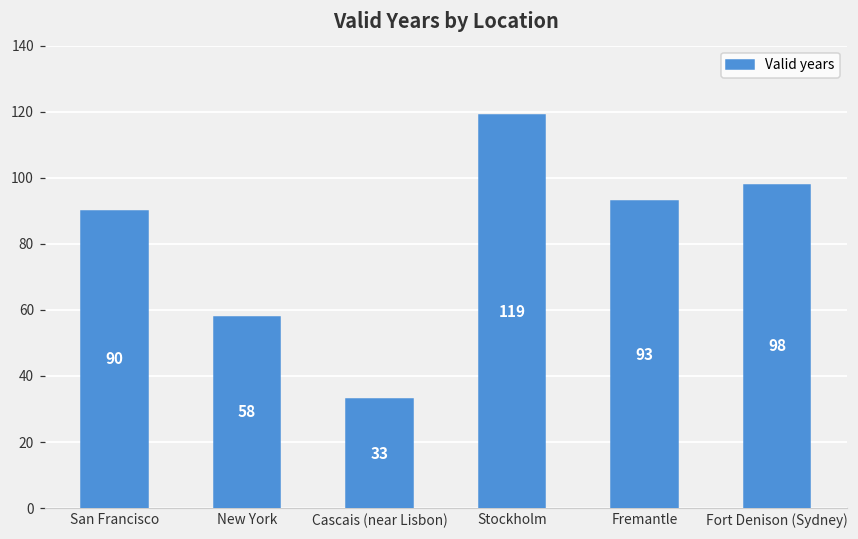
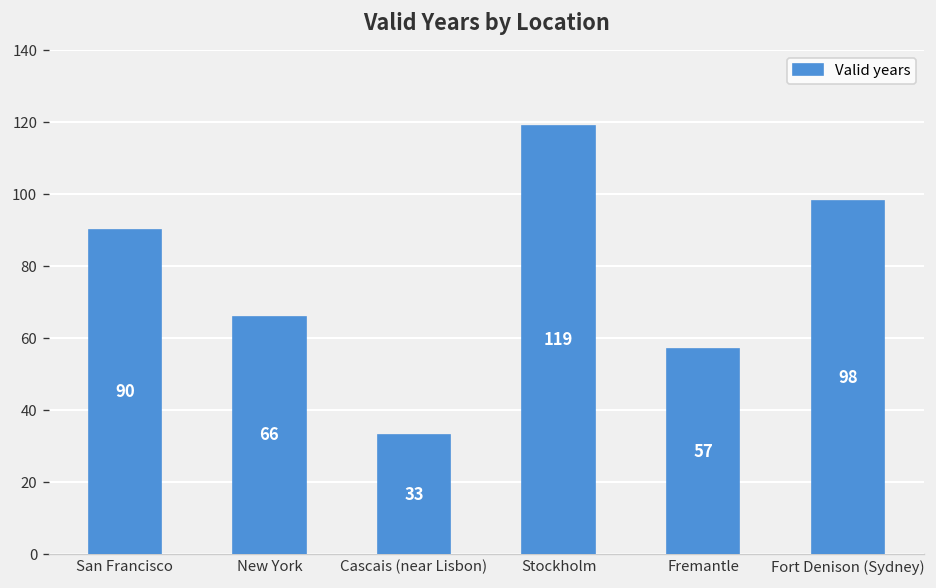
  {
    "San Francisco": 90,
-   "New York": 58,
+   "New York": 66,
    "Cascais (near Lisbon)": 33,
    "Stockholm": 119,
-   "Fremantle": 93,
+   "Fremantle": 57,
    "Fort Denison (Sydney)": 98
  }
